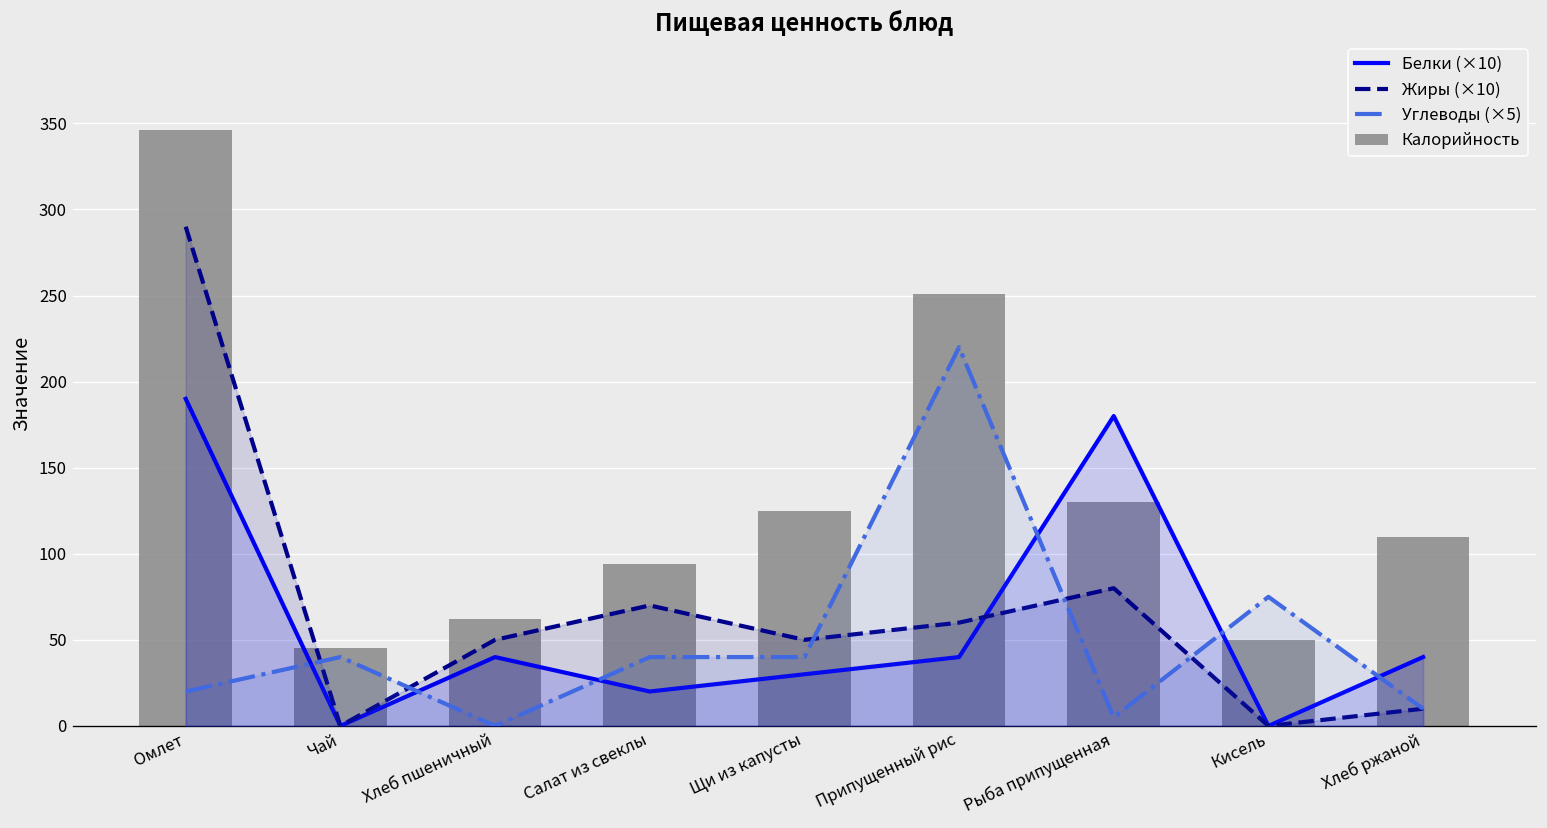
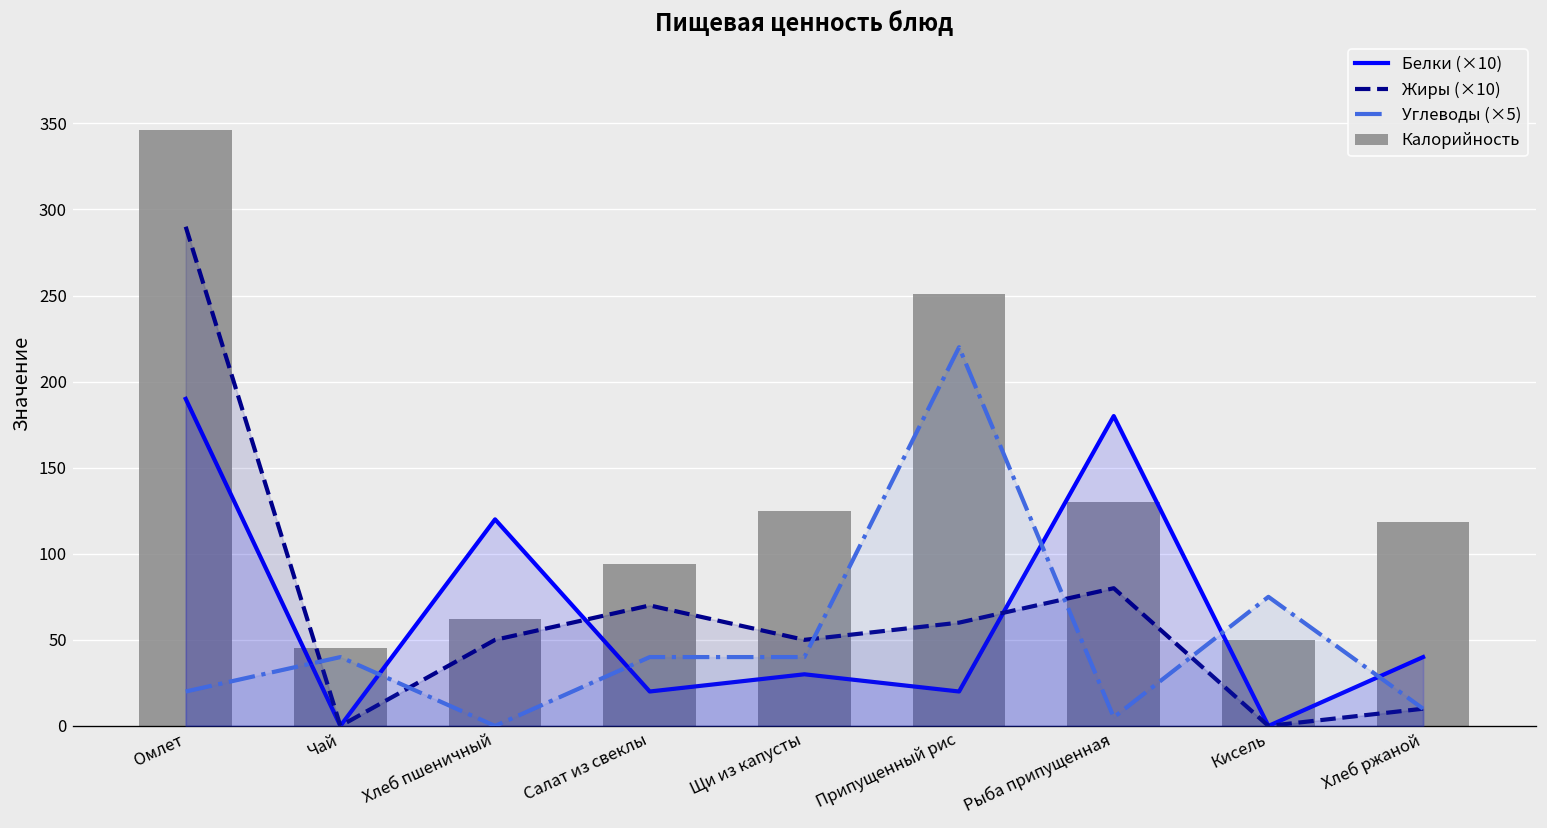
  {
    "Белки (×10)": {
      "Омлет": 190,
-     "Хлеб пшеничный": 40,
+     "Хлеб пшеничный": 120,
      "Салат из свеклы": 20,
      "Щи из капусты": 30,
-     "Припущенный рис": 40,
+     "Припущенный рис": 20,
      "Рыба припущенная": 180,
      "Хлеб ржаной": 40
    },
    "Калорийность": {
      "Омлет": 346,
      "Чай": 45,
      "Хлеб пшеничный": 62,
      "Салат из свеклы": 94,
      "Щи из капусты": 125,
      "Припущенный рис": 251,
      "Рыба припущенная": 130,
      "Кисель": 50,
-     "Хлеб ржаной": 110
+     "Хлеб ржаной": 119
    },
    "Жиры (×10)": {
      "Омлет": 290,
      "Хлеб пшеничный": 50,
      "Салат из свеклы": 70,
      "Щи из капусты": 50,
      "Припущенный рис": 60,
      "Рыба припущенная": 80
    },
    "Углеводы (×5)": {
      "Омлет": 20,
      "Чай": 40,
      "Хлеб пшеничный": 0,
      "Салат из свеклы": 40,
      "Щи из капусты": 40,
      "Припущенный рис": 220,
      "Рыба припущенная": 5,
      "Кисель": 75
    }
  }
